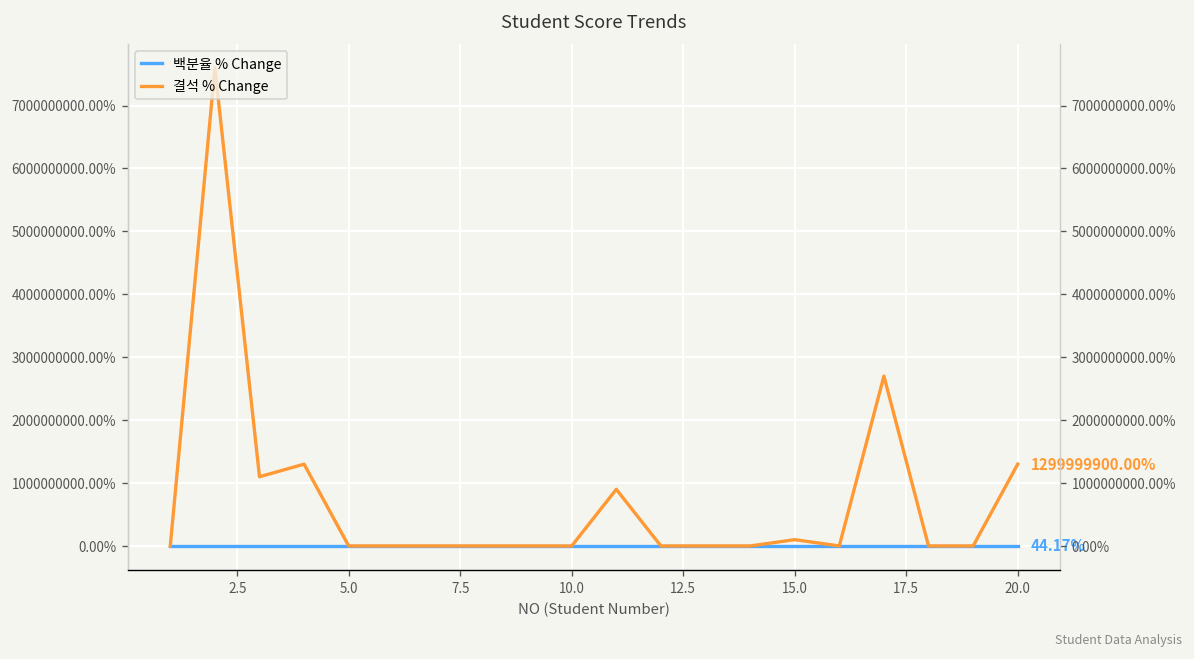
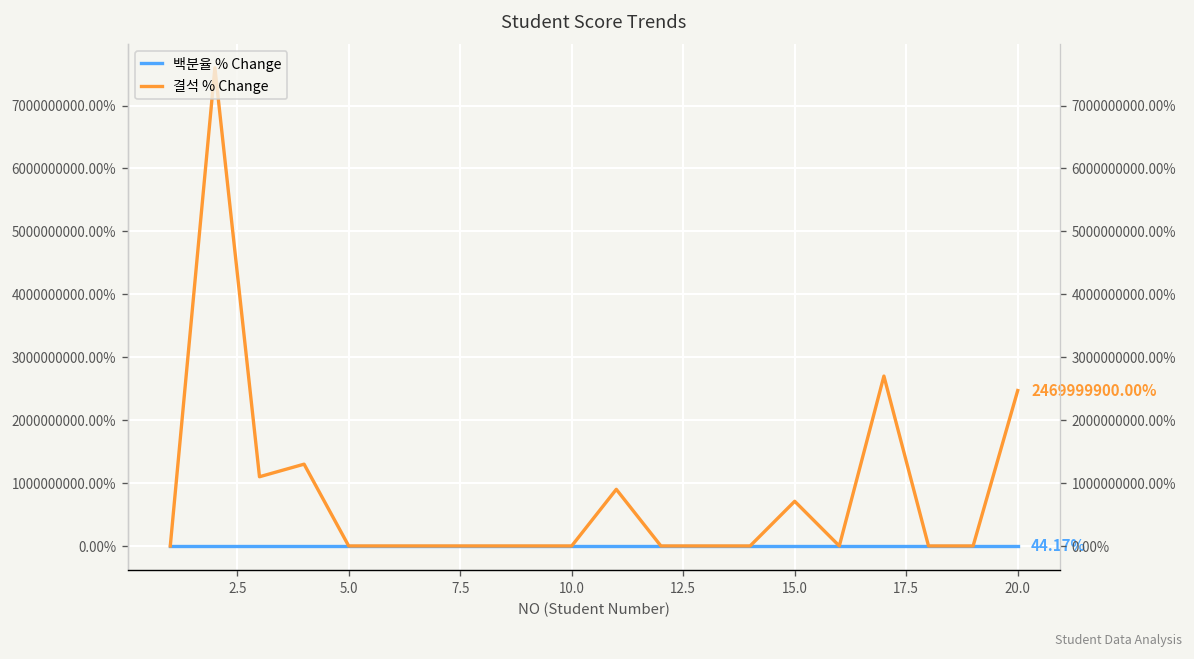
  {
    "백분율 % Change": {
      "20.0": "44.17%"
    },
    "결석 % Change": {
-     "15.0": "100000000%",
-     "20.0": "1299999900.00%"
+     "15.0": "700000000%",
+     "20.0": "2469999900.00%"
    }
  }
